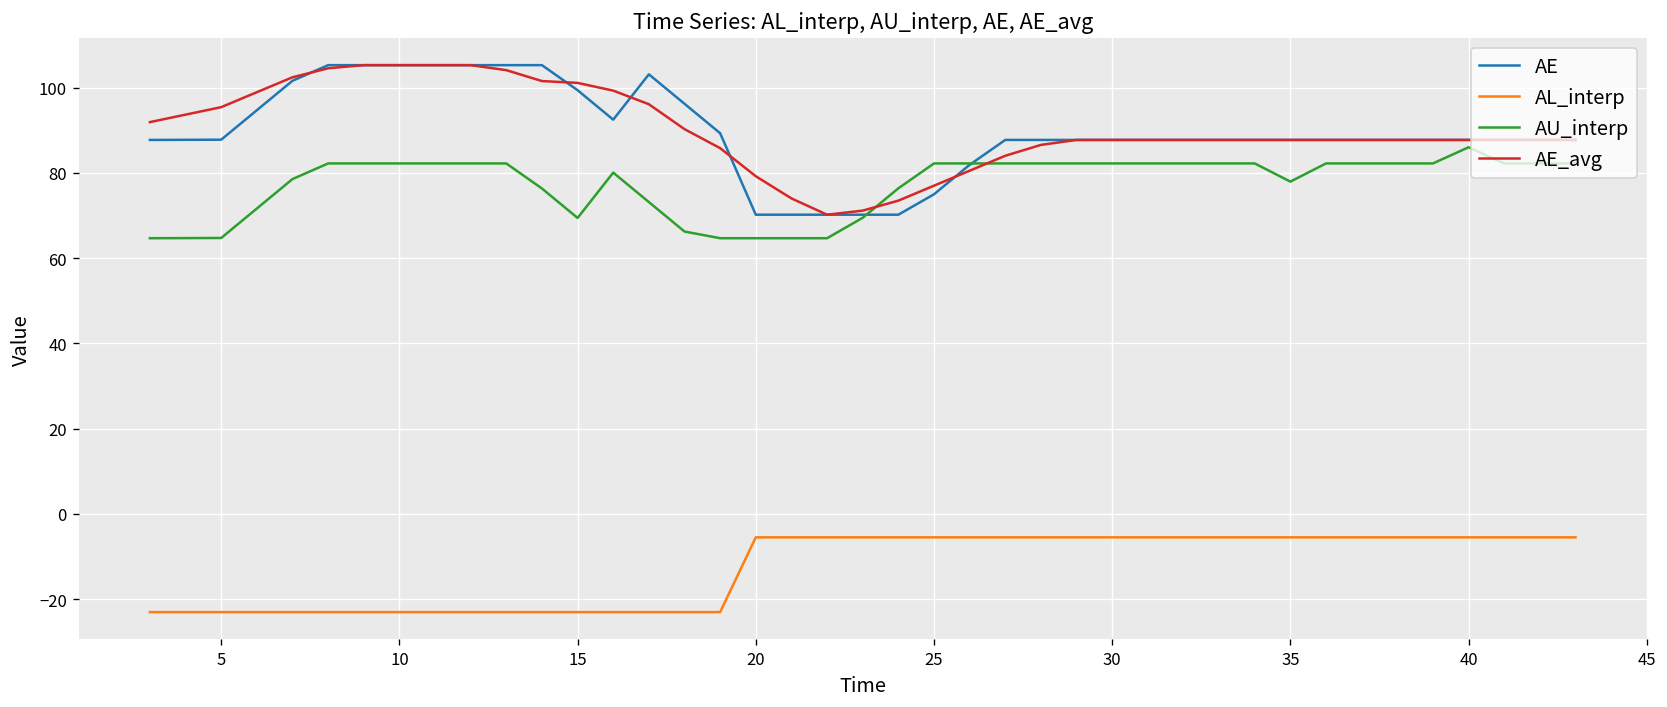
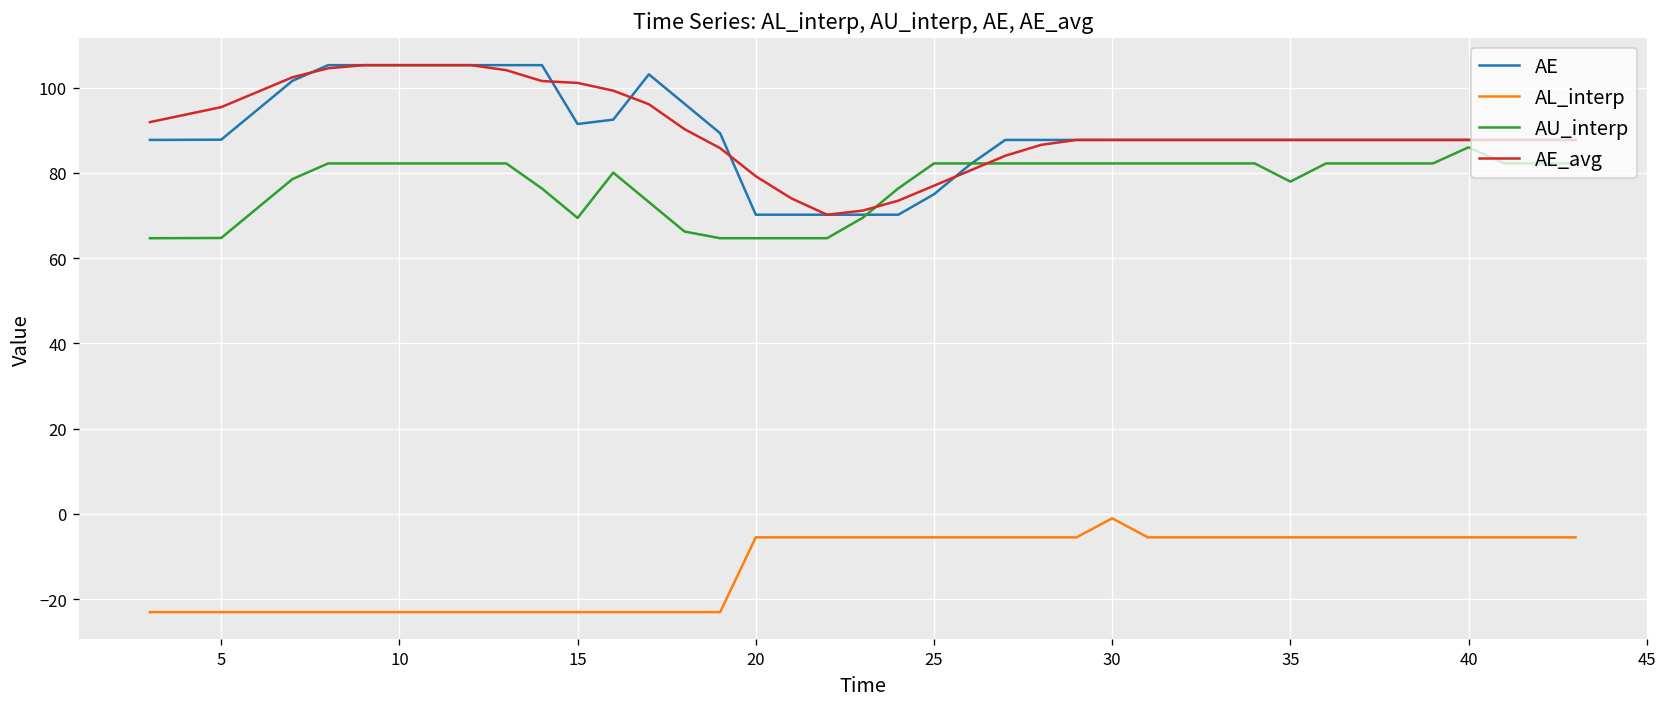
  {
    "AE": {
      "5": 88,
-     "15": 99,
+     "15": 91,
      "20": 70,
      "25": 75
    },
    "AL_interp": {
      "5": -23,
      "10": -23,
      "15": -23,
      "20": -6,
      "25": -6,
-     "30": -6,
+     "30": -1,
      "35": -6,
      "40": -6
    },
    "AU_interp": {
      "5": 65,
      "10": 82,
      "15": 69,
      "20": 65,
      "25": 82,
      "30": 82,
      "35": 78,
      "40": 86
    },
    "AE_avg": {
      "5": 95,
      "15": 101,
      "20": 79,
      "25": 77
    }
  }
